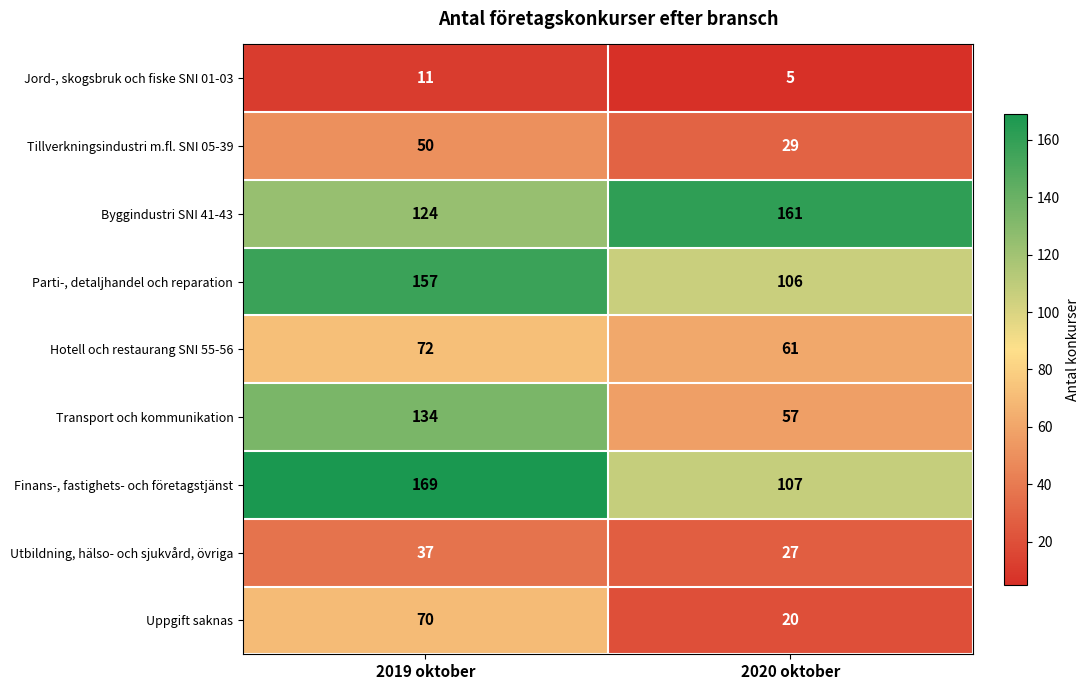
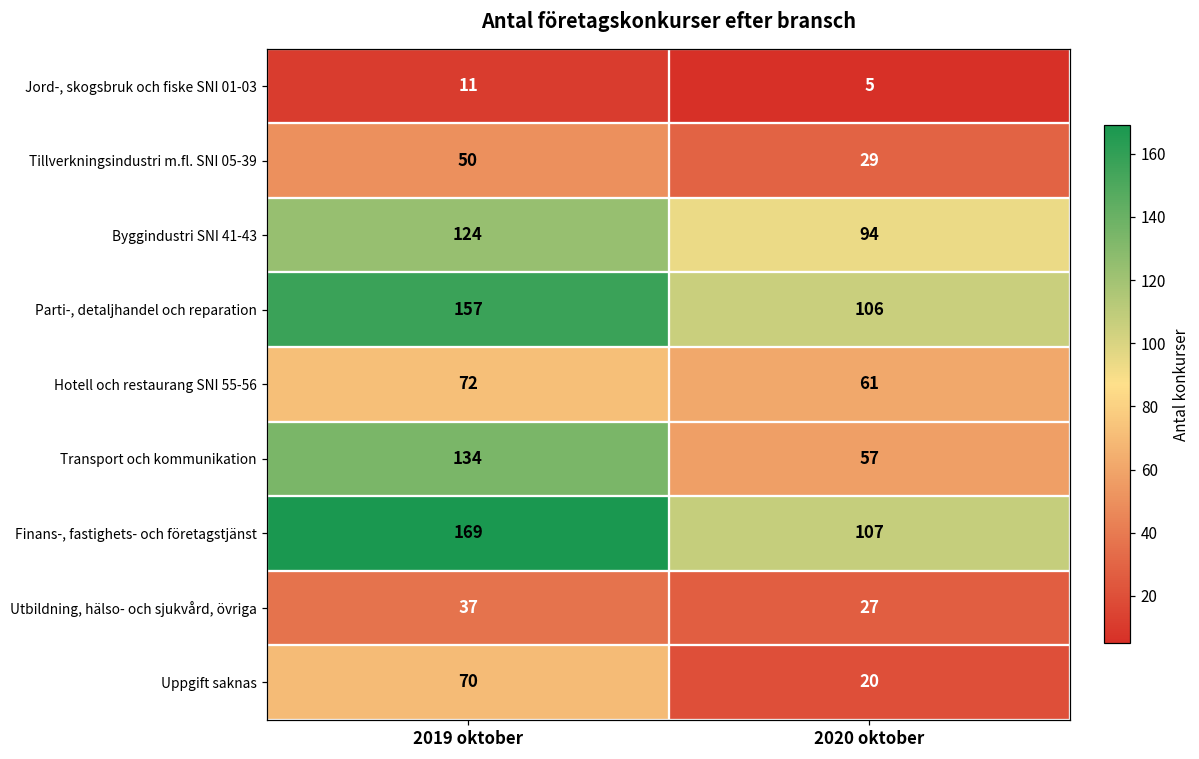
  {
    "Jord-, skogsbruk och fiske SNI 01-03": {
      "2019 oktober": 11,
      "2020 oktober": 5
    },
    "Tillverkningsindustri m.fl. SNI 05-39": {
      "2019 oktober": 50,
      "2020 oktober": 29
    },
    "Byggindustri SNI 41-43": {
      "2019 oktober": 124,
-     "2020 oktober": 161
+     "2020 oktober": 94
    },
    "Parti-, detaljhandel och reparation": {
      "2019 oktober": 157,
      "2020 oktober": 106
    },
    "Hotell och restaurang SNI 55-56": {
      "2019 oktober": 72,
      "2020 oktober": 61
    },
    "Transport och kommunikation": {
      "2019 oktober": 134,
      "2020 oktober": 57
    },
    "Finans-, fastighets- och företagstjänst": {
      "2019 oktober": 169,
      "2020 oktober": 107
    },
    "Utbildning, hälso- och sjukvård, övriga": {
      "2019 oktober": 37,
      "2020 oktober": 27
    },
    "Uppgift saknas": {
      "2019 oktober": 70,
      "2020 oktober": 20
    }
  }
